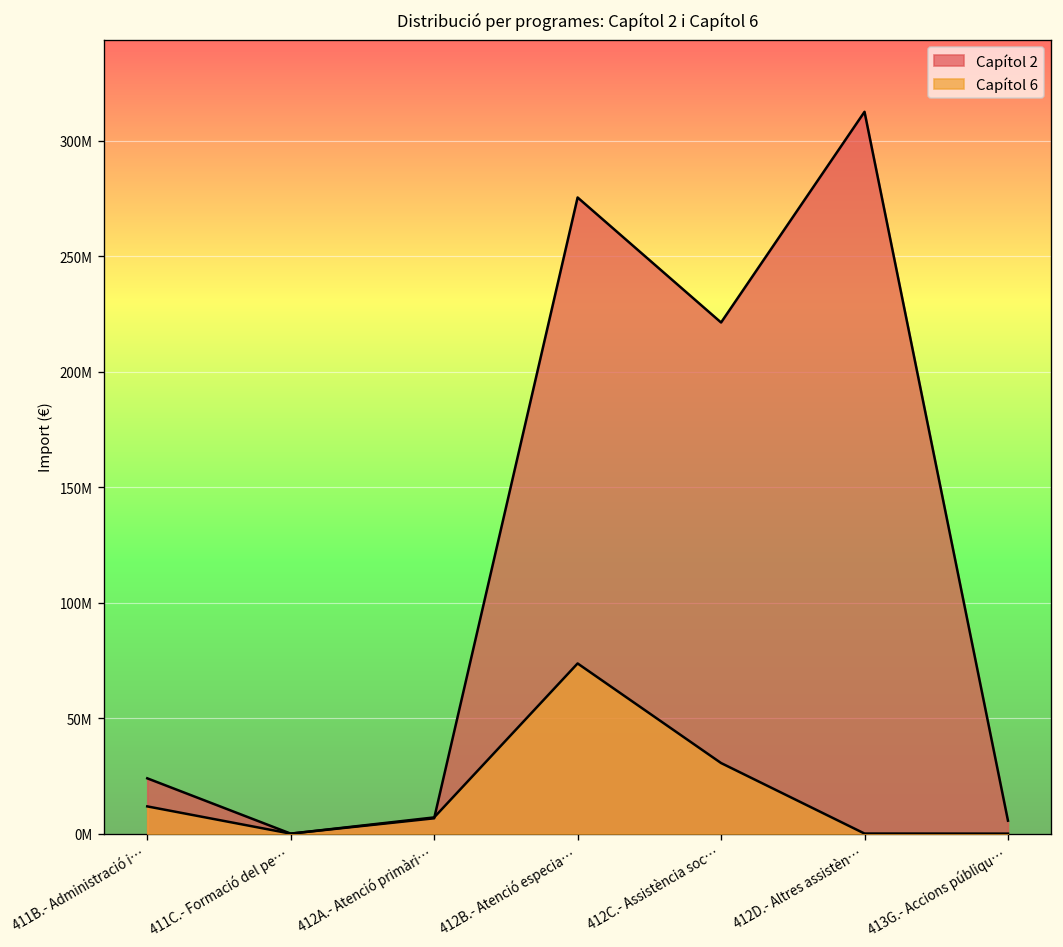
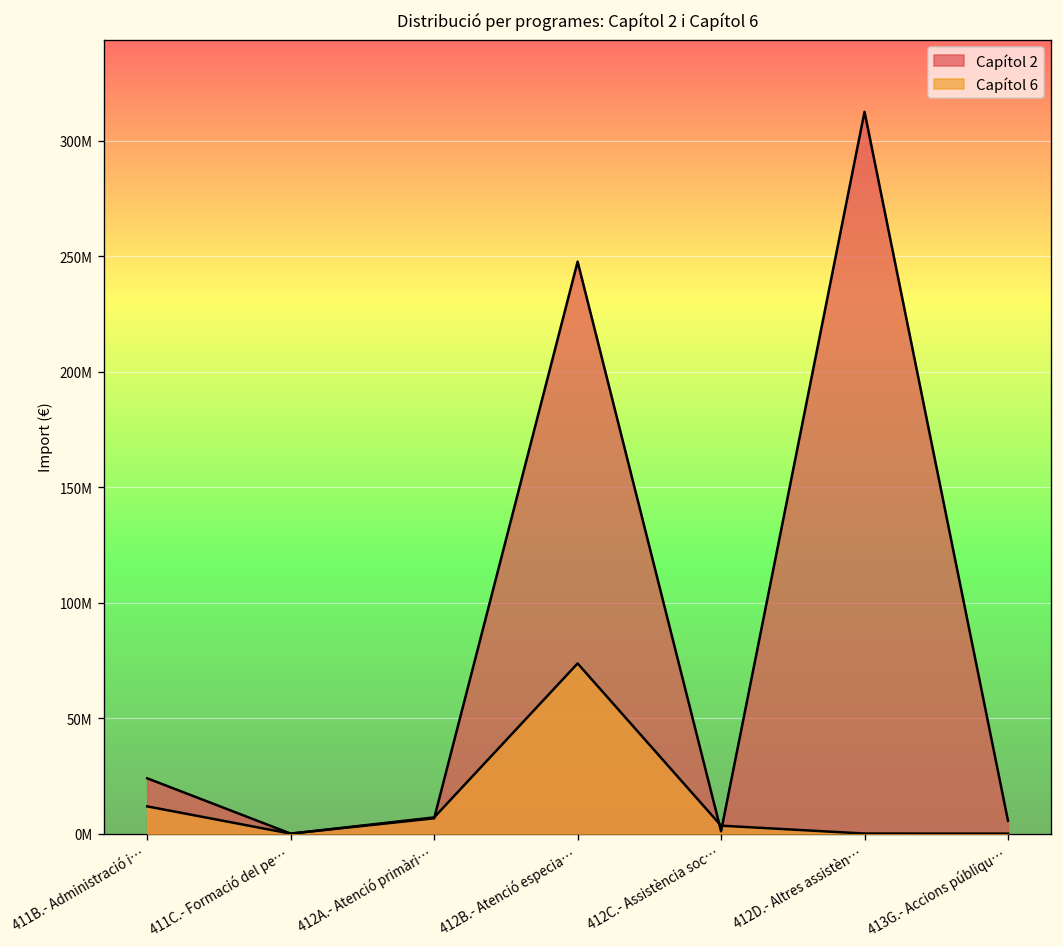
  {
    "Capítol 2": {
      "411B.- Administració i…": 24000000,
-     "412B.- Atenció especia…": 276000000,
-     "412C.- Assistència soc…": 221000000,
+     "412B.- Atenció especia…": 248000000,
+     "412C.- Assistència soc…": 1000000,
      "412D.- Altres assistèn…": 313000000,
      "413G.- Accions públiqu…": 6000000
    },
    "Capítol 6": {
      "411B.- Administració i…": 12000000,
      "412B.- Atenció especia…": 74000000,
-     "412C.- Assistència soc…": 31000000,
+     "412C.- Assistència soc…": 3000000,
      "412D.- Altres assistèn…": 0,
      "413G.- Accions públiqu…": 0
    }
  }
